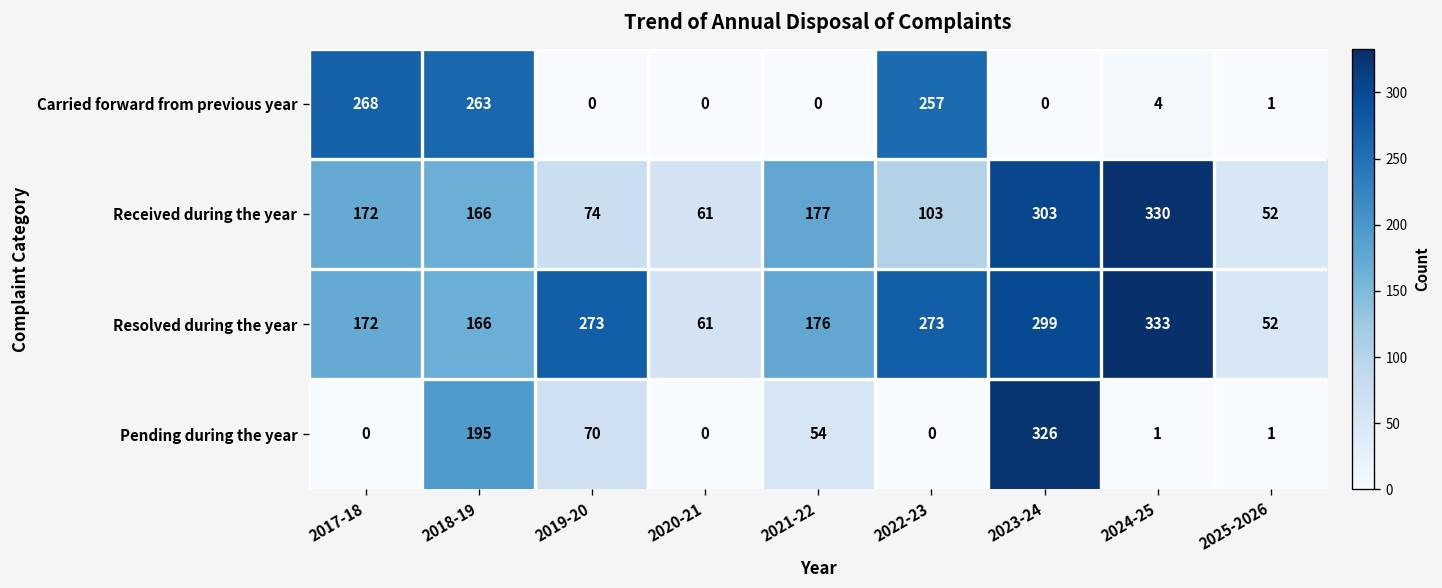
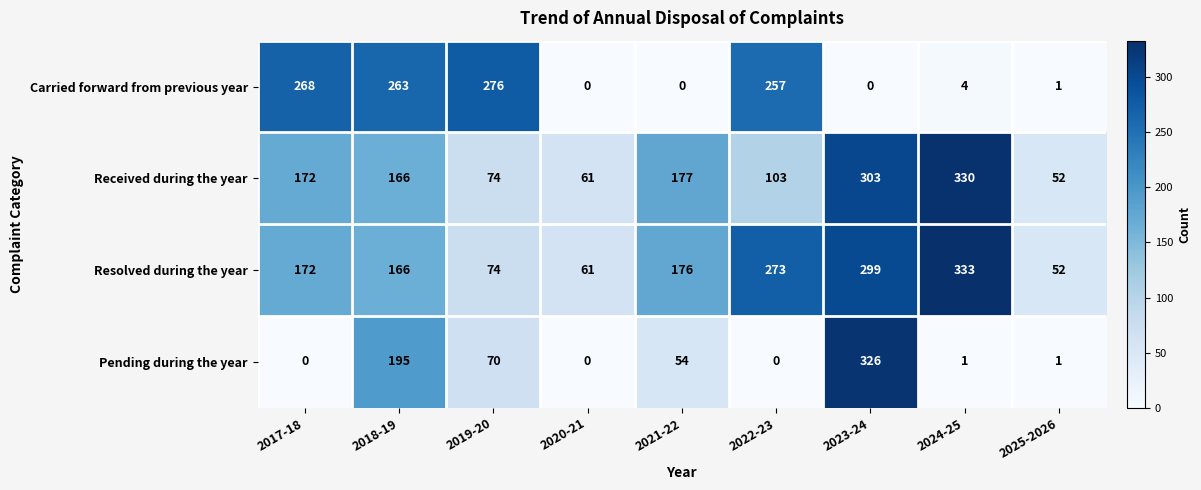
  {
    "Carried forward from previous year": {
      "2017-18": 268,
      "2018-19": 263,
-     "2019-20": 0,
+     "2019-20": 276,
      "2020-21": 0,
      "2021-22": 0,
      "2022-23": 257,
      "2023-24": 0,
      "2024-25": 4,
      "2025-2026": 1
    },
    "Received during the year": {
      "2017-18": 172,
      "2018-19": 166,
      "2019-20": 74,
      "2020-21": 61,
      "2021-22": 177,
      "2022-23": 103,
      "2023-24": 303,
      "2024-25": 330,
      "2025-2026": 52
    },
    "Resolved during the year": {
      "2017-18": 172,
      "2018-19": 166,
-     "2019-20": 273,
+     "2019-20": 74,
      "2020-21": 61,
      "2021-22": 176,
      "2022-23": 273,
      "2023-24": 299,
      "2024-25": 333,
      "2025-2026": 52
    },
    "Pending during the year": {
      "2017-18": 0,
      "2018-19": 195,
      "2019-20": 70,
      "2020-21": 0,
      "2021-22": 54,
      "2022-23": 0,
      "2023-24": 326,
      "2024-25": 1,
      "2025-2026": 1
    }
  }
